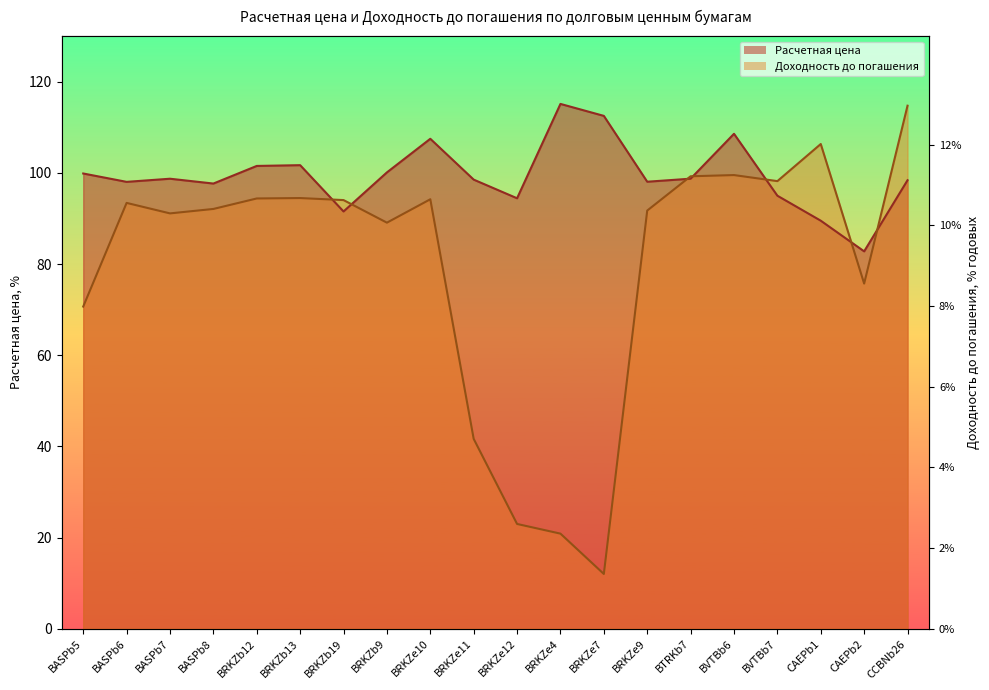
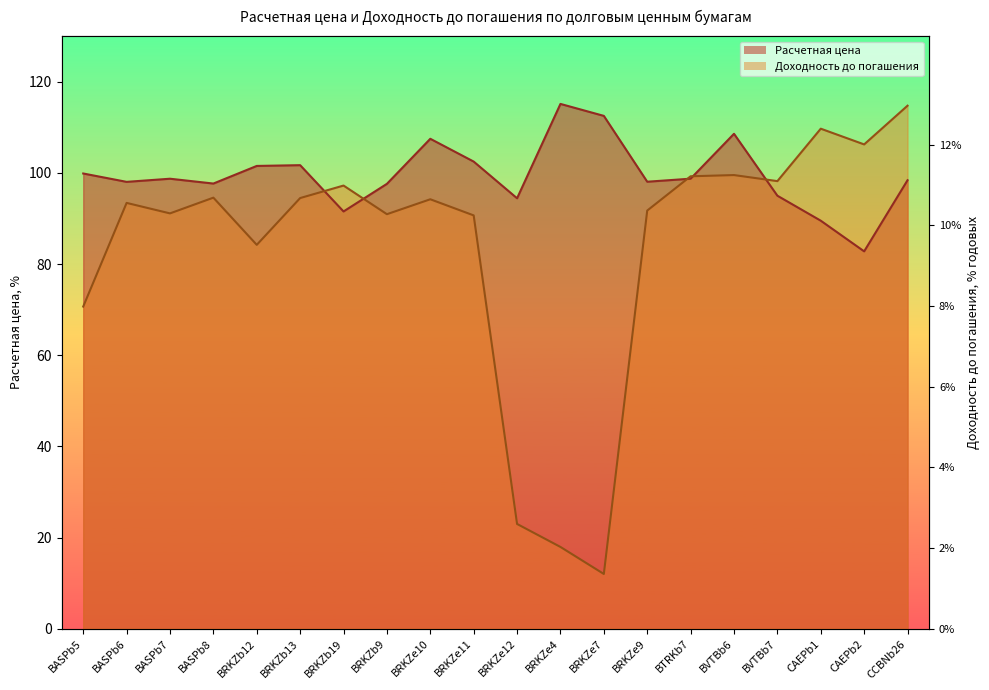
  {
    "Расчетная цена": {
      "BASPb5": 100,
      "BASPb6": 98,
      "BASPb7": 99,
      "BASPb8": 98,
      "BRKZb12": 102,
      "BRKZb13": 102,
      "BRKZb19": 92,
-     "BRKZb9": 100,
+     "BRKZb9": 98,
      "BRKZe10": 107,
-     "BRKZe11": 99,
+     "BRKZe11": 102,
      "BRKZe12": 94,
      "BRKZe4": 115,
      "BRKZe7": 113,
      "BRKZe9": 98,
      "BVTBb6": 109,
      "BVTBb7": 95,
      "CAEPb1": 90,
      "CAEPb2": 83,
      "CCBNb26": 98
    },
    "Доходность до погашения": {
      "BASPb5": 71,
      "BASPb6": 93,
      "BASPb7": 91,
-     "BASPb8": 92,
-     "BRKZb12": 94,
+     "BASPb8": 95,
+     "BRKZb12": 84,
      "BRKZb13": 94,
-     "BRKZb19": 94,
-     "BRKZb9": 89,
+     "BRKZb19": 97,
+     "BRKZb9": 91,
      "BRKZe10": 94,
-     "BRKZe11": 42,
+     "BRKZe11": 91,
      "BRKZe12": 23,
-     "BRKZe4": 21,
+     "BRKZe4": 18,
      "BRKZe7": 12,
      "BRKZe9": 92,
      "BVTBb6": 100,
      "BVTBb7": 98,
-     "CAEPb1": 106,
-     "CAEPb2": 76,
+     "CAEPb1": 110,
+     "CAEPb2": 106,
      "CCBNb26": 115
    }
  }
